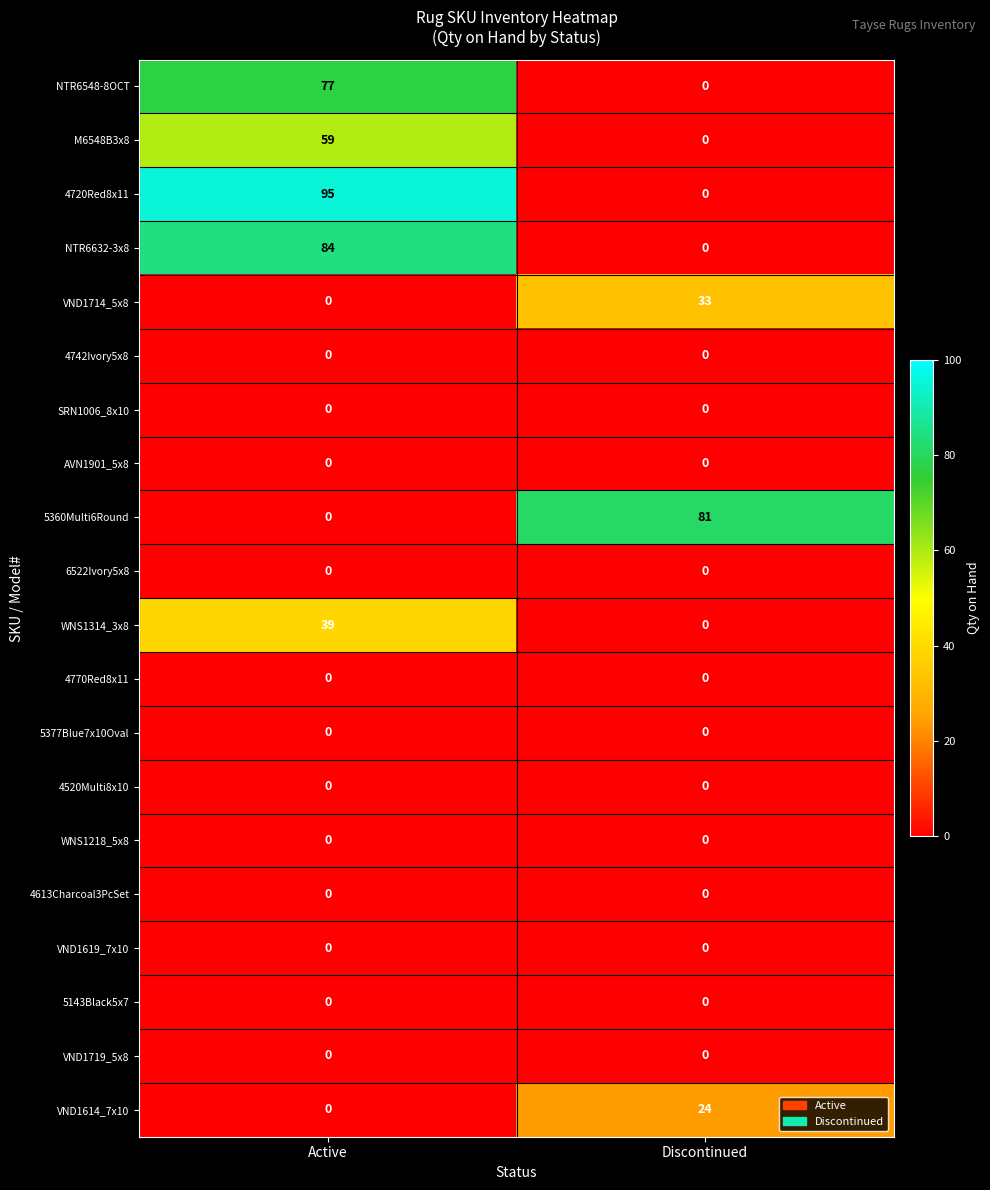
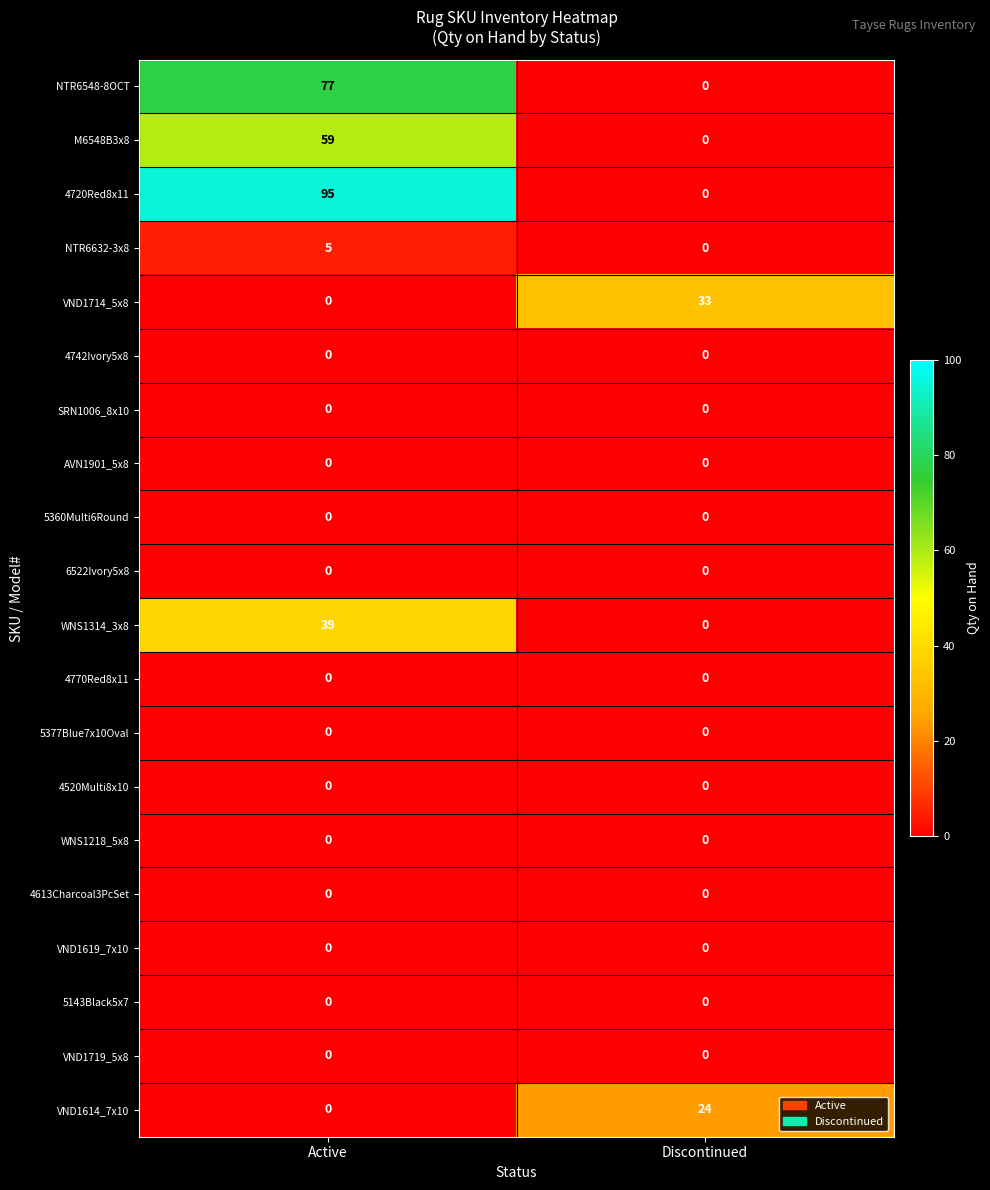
  {
    "NTR6548-8OCT": {
      "Active": 77,
      "Discontinued": 0
    },
    "M6548B3x8": {
      "Active": 59,
      "Discontinued": 0
    },
    "4720Red8x11": {
      "Active": 95,
      "Discontinued": 0
    },
    "NTR6632-3x8": {
-     "Active": 84,
+     "Active": 5,
      "Discontinued": 0
    },
    "VND1714_5x8": {
      "Active": 0,
      "Discontinued": 33
    },
    "4742Ivory5x8": {
      "Active": 0,
      "Discontinued": 0
    },
    "SRN1006_8x10": {
      "Active": 0,
      "Discontinued": 0
    },
    "AVN1901_5x8": {
      "Active": 0,
      "Discontinued": 0
    },
    "5360Multi6Round": {
      "Active": 0,
-     "Discontinued": 81
+     "Discontinued": 0
    },
    "6522Ivory5x8": {
      "Active": 0,
      "Discontinued": 0
    },
    "WNS1314_3x8": {
      "Active": 39,
      "Discontinued": 0
    },
    "4770Red8x11": {
      "Active": 0,
      "Discontinued": 0
    },
    "5377Blue7x10Oval": {
      "Active": 0,
      "Discontinued": 0
    },
    "4520Multi8x10": {
      "Active": 0,
      "Discontinued": 0
    },
    "WNS1218_5x8": {
      "Active": 0,
      "Discontinued": 0
    },
    "4613Charcoal3PcSet": {
      "Active": 0,
      "Discontinued": 0
    },
    "VND1619_7x10": {
      "Active": 0,
      "Discontinued": 0
    },
    "5143Black5x7": {
      "Active": 0,
      "Discontinued": 0
    },
    "VND1719_5x8": {
      "Active": 0,
      "Discontinued": 0
    },
    "VND1614_7x10": {
      "Active": 0,
      "Discontinued": 24
    }
  }
